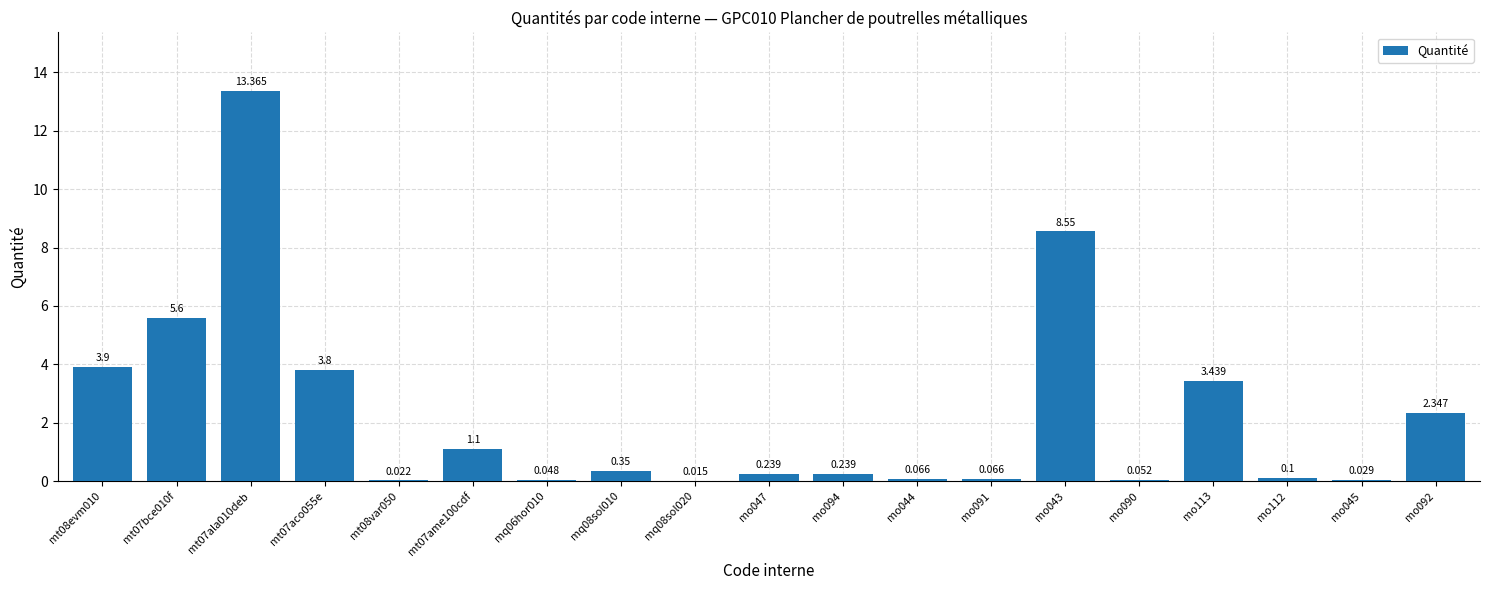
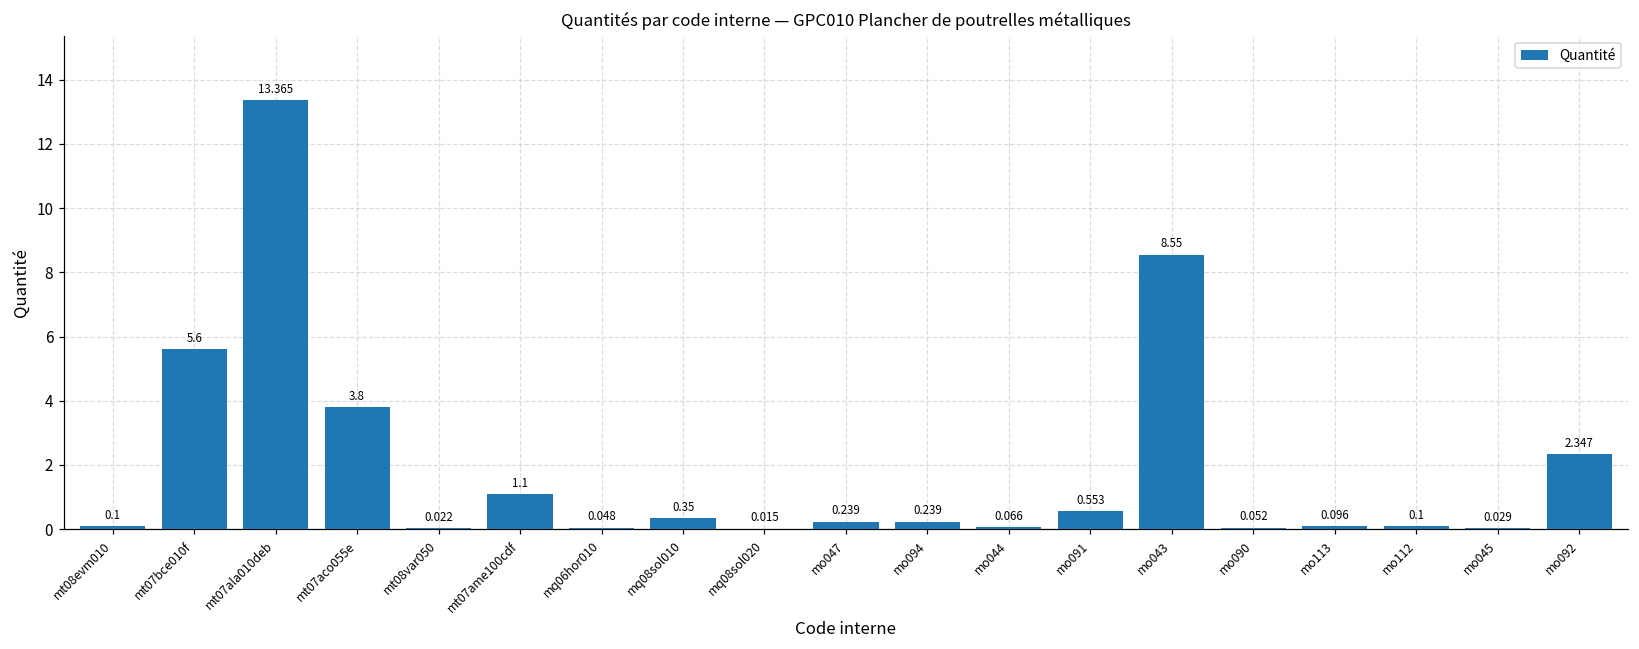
  {
-   "mt08evm010": 3.9,
+   "mt08evm010": 0.1,
    "mt07bce010f": 5.6,
    "mt07ala010deb": 13.365,
    "mt07aco055e": 3.8,
    "mt08var050": 0.022,
    "mt07ame100cdf": 1.1,
    "mq06hor010": 0.048,
    "mq08sol010": 0.35,
    "mq08sol020": 0.015,
    "mo047": 0.239,
    "mo094": 0.239,
    "mo044": 0.066,
-   "mo091": 0.066,
+   "mo091": 0.553,
    "mo043": 8.55,
    "mo090": 0.052,
-   "mo113": 3.439,
+   "mo113": 0.096,
    "mo112": 0.1,
    "mo045": 0.029,
    "mo092": 2.347
  }
